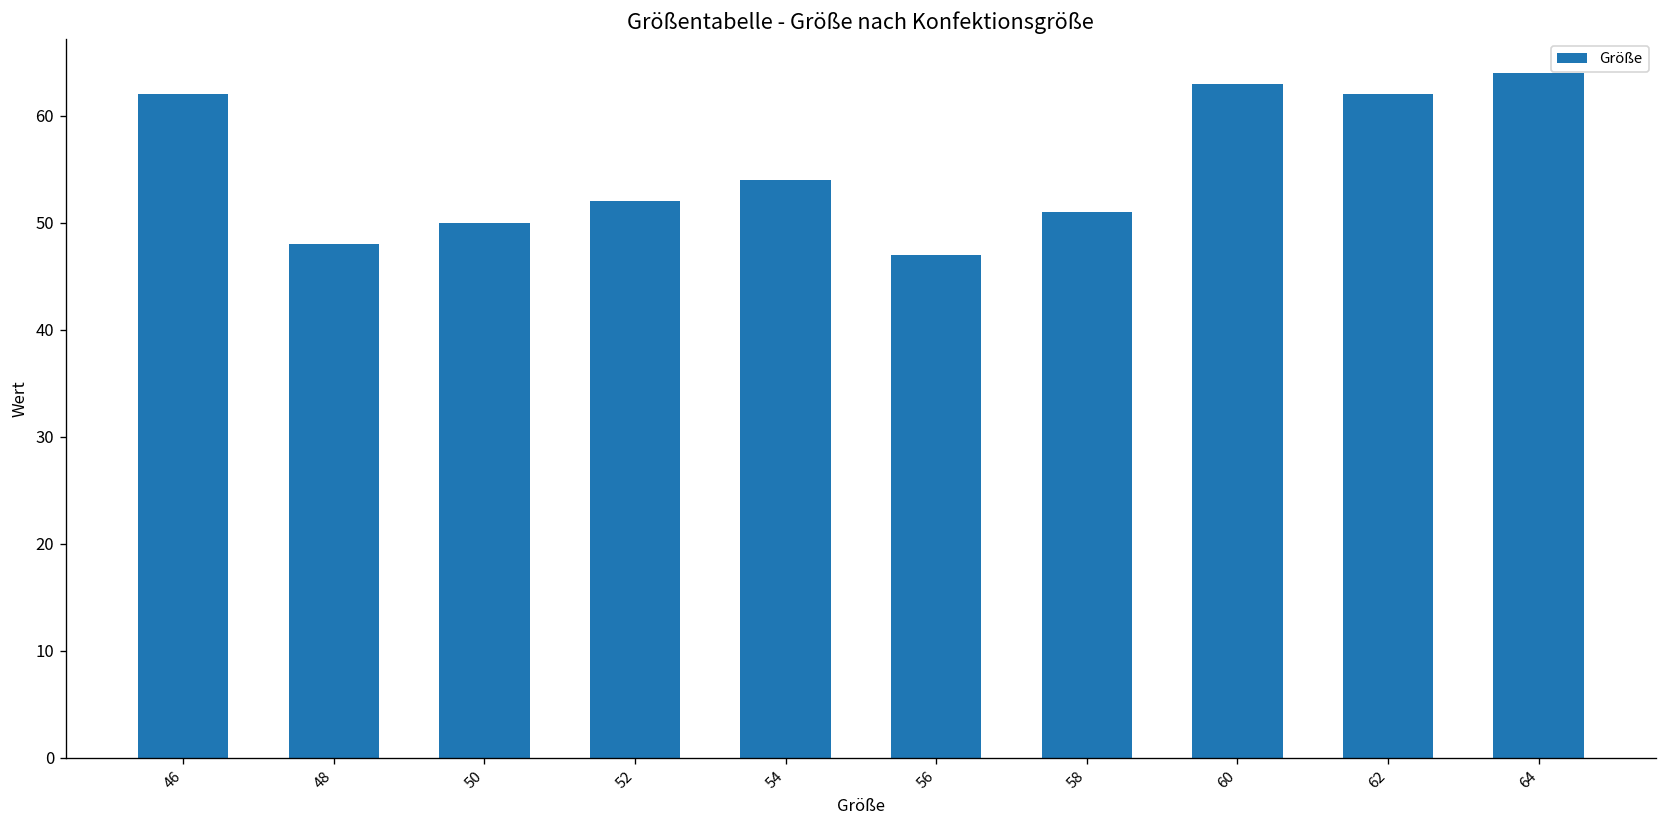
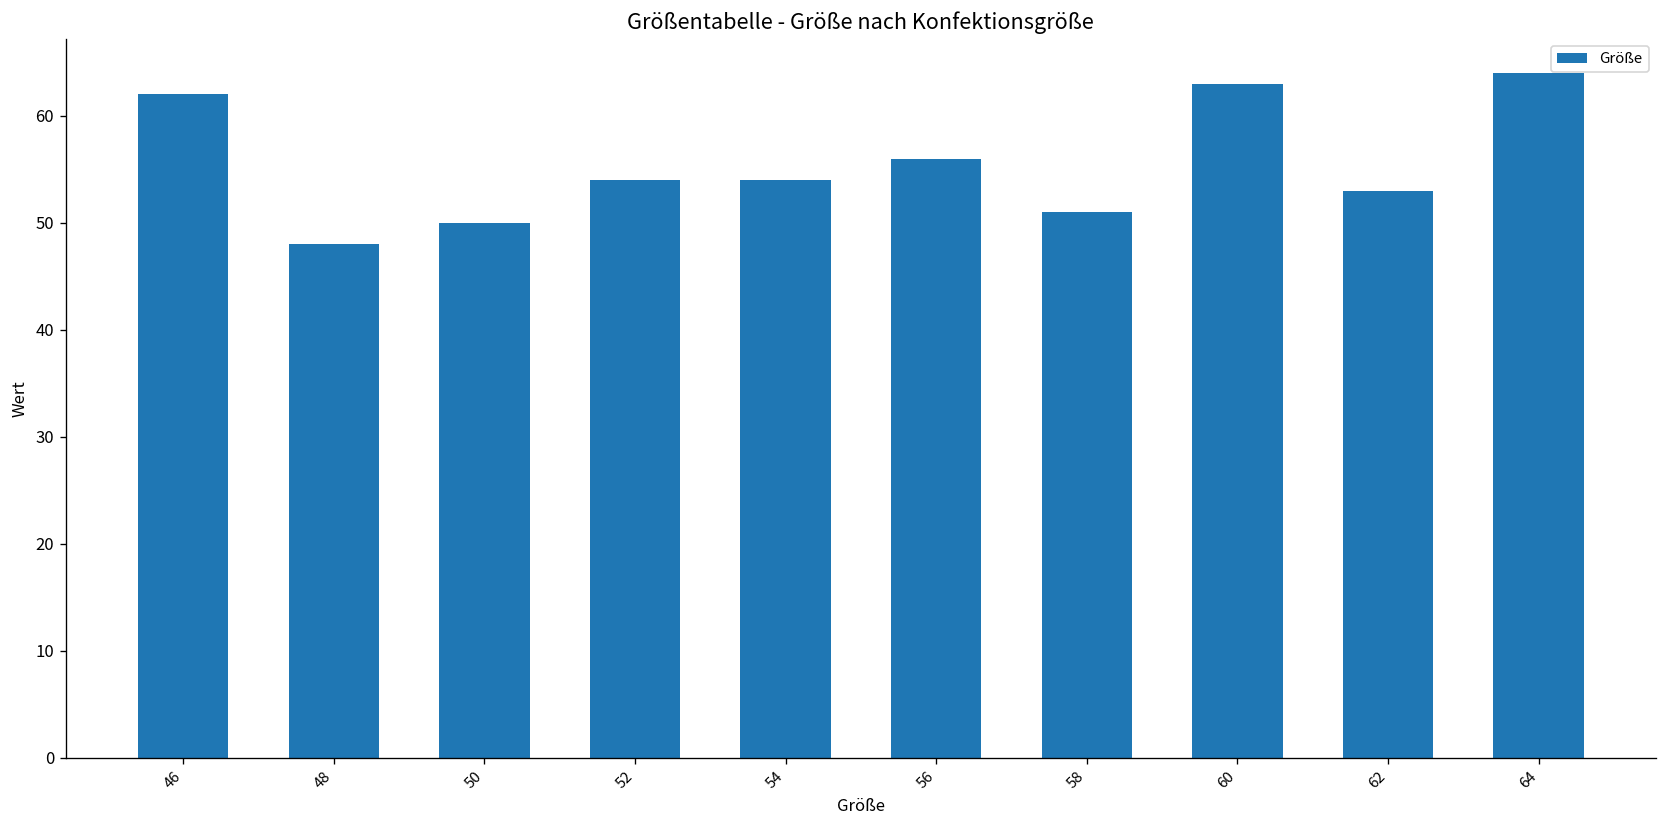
  {
    "46": 62,
    "48": 48,
    "50": 50,
-   "52": 52,
+   "52": 54,
    "54": 54,
-   "56": 47,
+   "56": 56,
    "58": 51,
    "60": 63,
-   "62": 62,
+   "62": 53,
    "64": 64
  }
